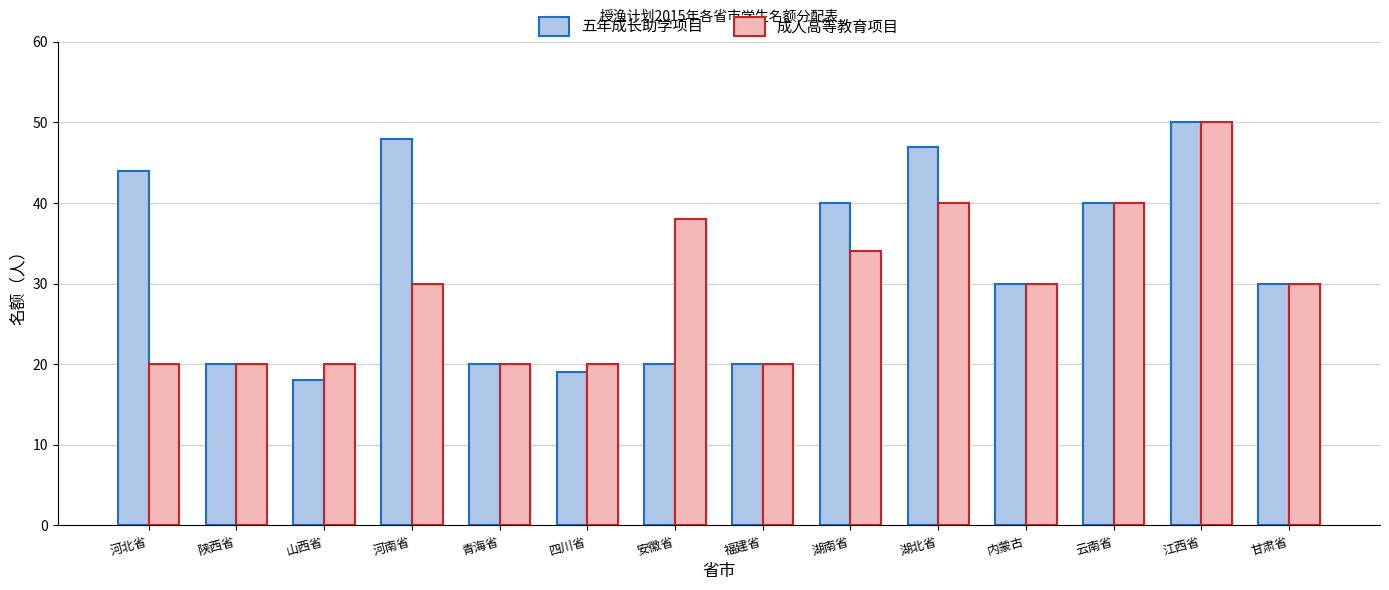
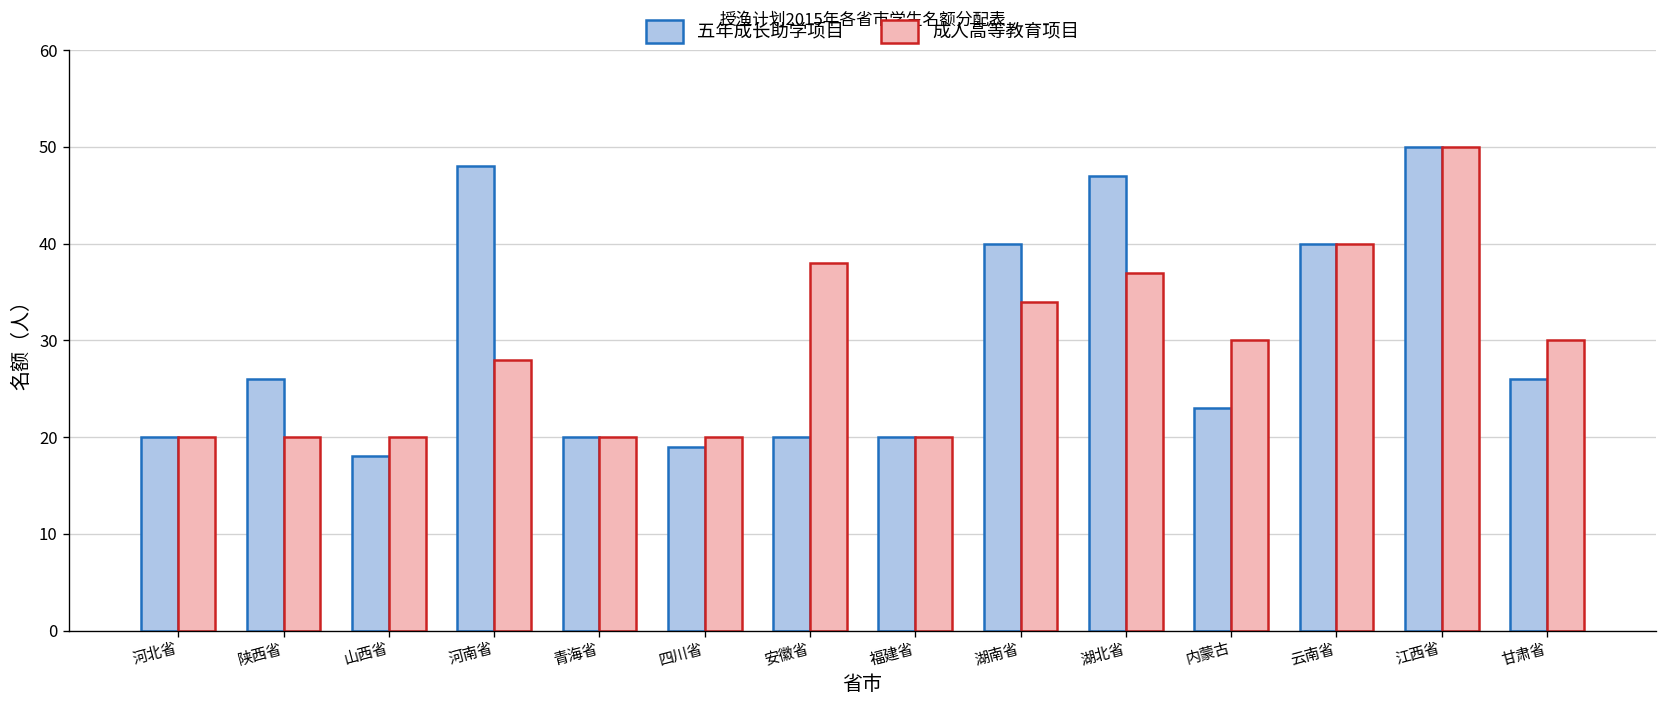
  {
    "五年成长助学项目": {
-     "河北省": 44,
-     "陕西省": 20,
+     "河北省": 20,
+     "陕西省": 26,
      "山西省": 18,
      "河南省": 48,
      "青海省": 20,
      "四川省": 19,
      "安徽省": 20,
      "福建省": 20,
      "湖南省": 40,
      "湖北省": 47,
-     "内蒙古": 30,
+     "内蒙古": 23,
      "云南省": 40,
      "江西省": 50,
-     "甘肃省": 30
+     "甘肃省": 26
    },
    "成人高等教育项目": {
      "河北省": 20,
      "陕西省": 20,
      "山西省": 20,
-     "河南省": 30,
+     "河南省": 28,
      "青海省": 20,
      "四川省": 20,
      "安徽省": 38,
      "福建省": 20,
      "湖南省": 34,
-     "湖北省": 40,
+     "湖北省": 37,
      "内蒙古": 30,
      "云南省": 40,
      "江西省": 50,
      "甘肃省": 30
    }
  }
